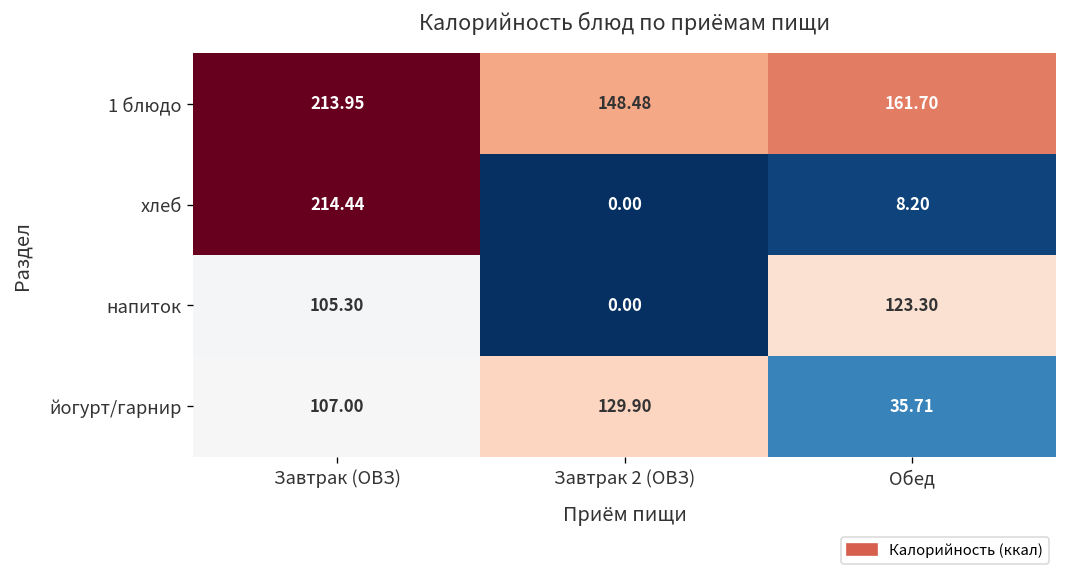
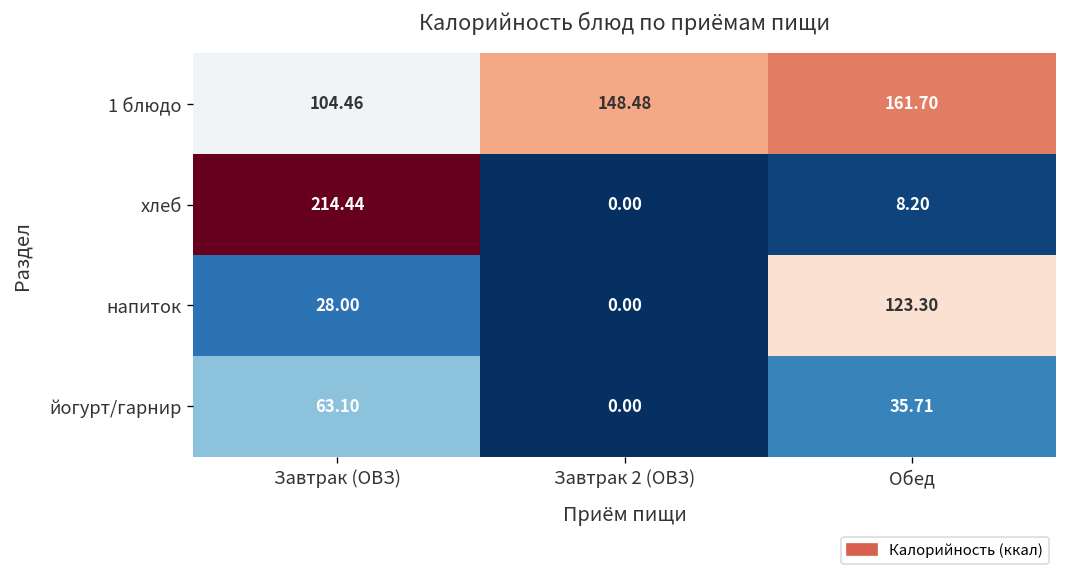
  {
    "1 блюдо": {
-     "Завтрак (ОВЗ)": 213.95,
+     "Завтрак (ОВЗ)": 104.46,
      "Завтрак 2 (ОВЗ)": 148.48,
      "Обед": 161.70
    },
    "хлеб": {
      "Завтрак (ОВЗ)": 214.44,
      "Завтрак 2 (ОВЗ)": 0.00,
      "Обед": 8.20
    },
    "напиток": {
-     "Завтрак (ОВЗ)": 105.30,
+     "Завтрак (ОВЗ)": 28.00,
      "Завтрак 2 (ОВЗ)": 0.00,
      "Обед": 123.30
    },
    "йогурт/гарнир": {
-     "Завтрак (ОВЗ)": 107.00,
-     "Завтрак 2 (ОВЗ)": 129.90,
+     "Завтрак (ОВЗ)": 63.10,
+     "Завтрак 2 (ОВЗ)": 0.00,
      "Обед": 35.71
    }
  }
